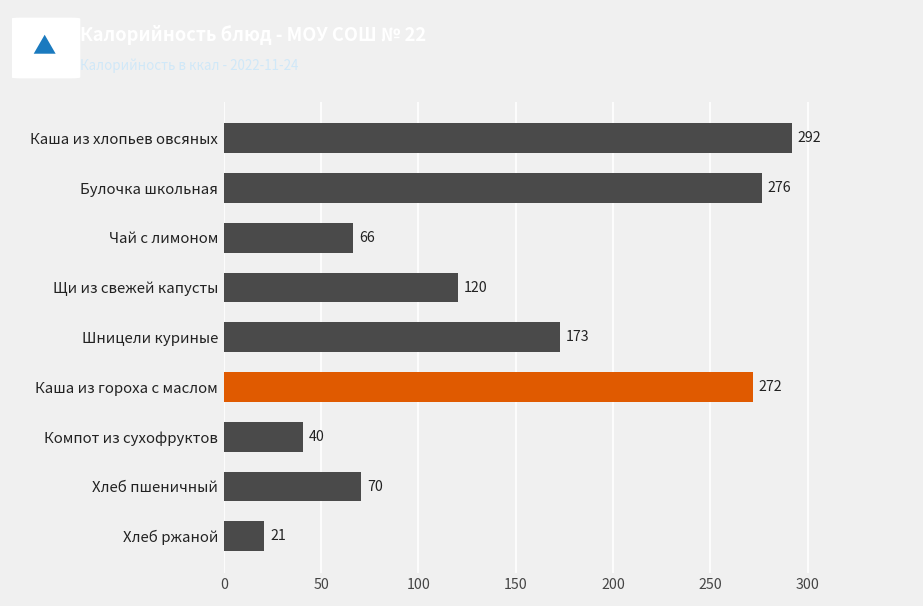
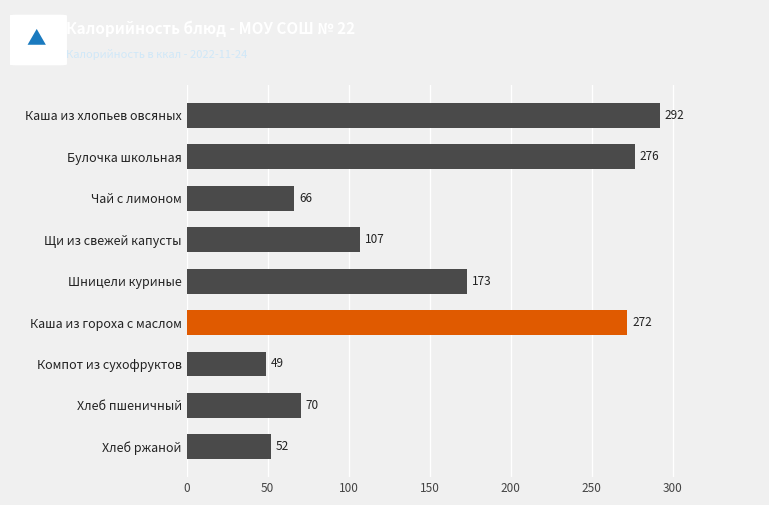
  {
    "Каша из хлопьев овсяных": 292,
    "Булочка школьная": 276,
    "Чай с лимоном": 66,
-   "Щи из свежей капусты": 120,
+   "Щи из свежей капусты": 107,
    "Шницели куриные": 173,
    "Каша из гороха с маслом": 272,
-   "Компот из сухофруктов": 40,
+   "Компот из сухофруктов": 49,
    "Хлеб пшеничный": 70,
-   "Хлеб ржаной": 21
+   "Хлеб ржаной": 52
  }
